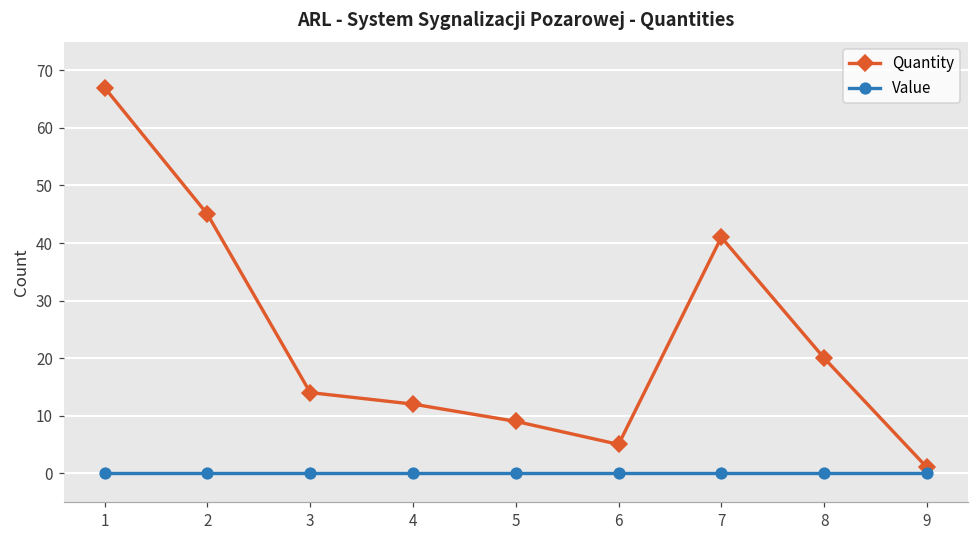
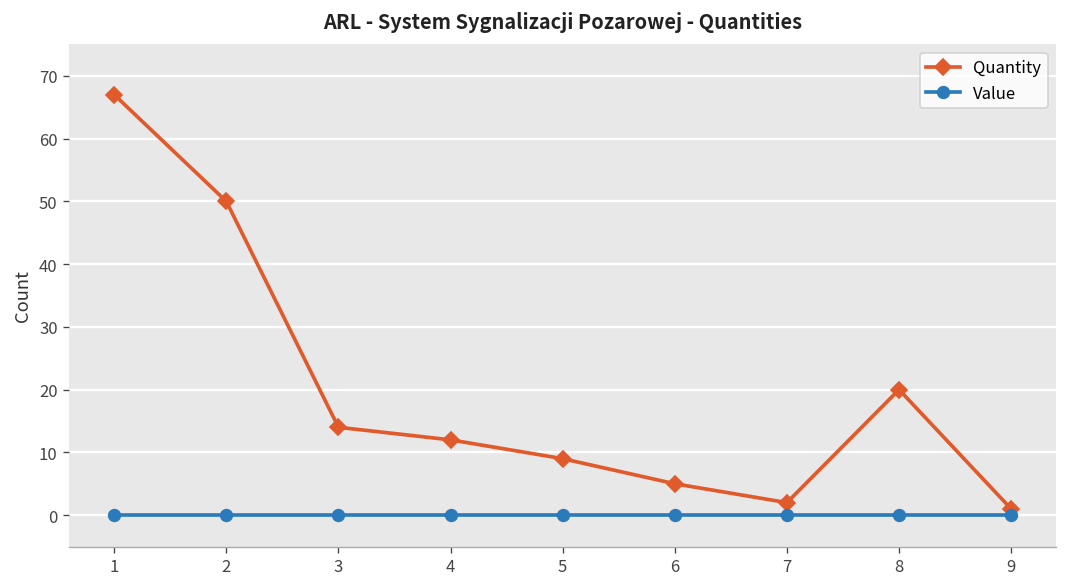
  {
    "Quantity": {
      "1": 67,
-     "2": 45,
+     "2": 50,
      "3": 14,
      "4": 12,
      "5": 9,
      "6": 5,
-     "7": 41,
+     "7": 2,
      "8": 20,
      "9": 1
    },
    "Value": {
      "1": 0,
      "2": 0,
      "3": 0,
      "4": 0,
      "5": 0,
      "6": 0,
      "7": 0,
      "8": 0,
      "9": 0
    }
  }
